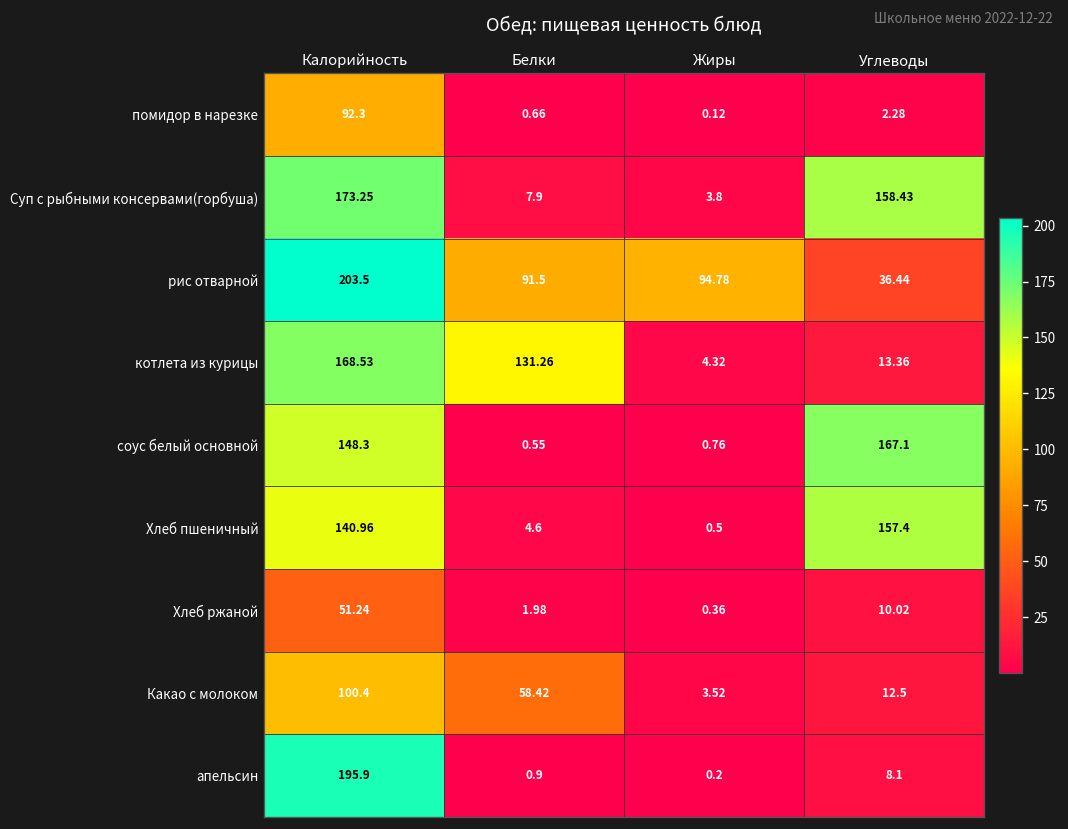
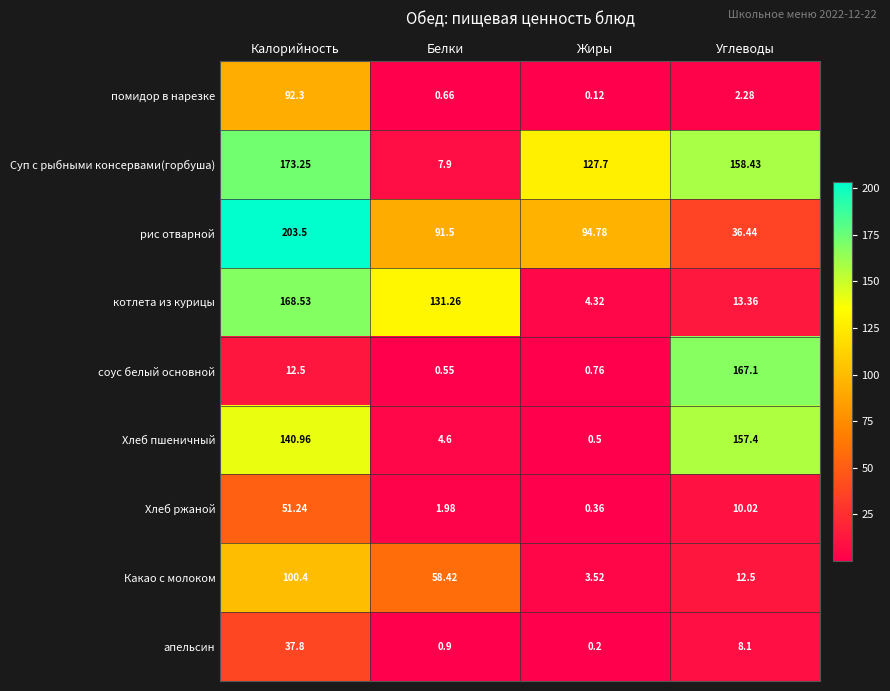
  {
    "помидор в нарезке": {
      "Калорийность": 92.3,
      "Белки": 0.66,
      "Жиры": 0.12,
      "Углеводы": 2.28
    },
    "Суп с рыбными консервами(горбуша)": {
      "Калорийность": 173.25,
      "Белки": 7.9,
-     "Жиры": 3.8,
+     "Жиры": 127.7,
      "Углеводы": 158.43
    },
    "рис отварной": {
      "Калорийность": 203.5,
      "Белки": 91.5,
      "Жиры": 94.78,
      "Углеводы": 36.44
    },
    "котлета из курицы": {
      "Калорийность": 168.53,
      "Белки": 131.26,
      "Жиры": 4.32,
      "Углеводы": 13.36
    },
    "соус белый основной": {
-     "Калорийность": 148.3,
+     "Калорийность": 12.5,
      "Белки": 0.55,
      "Жиры": 0.76,
      "Углеводы": 167.1
    },
    "Хлеб пшеничный": {
      "Калорийность": 140.96,
      "Белки": 4.6,
      "Жиры": 0.5,
      "Углеводы": 157.4
    },
    "Хлеб ржаной": {
      "Калорийность": 51.24,
      "Белки": 1.98,
      "Жиры": 0.36,
      "Углеводы": 10.02
    },
    "Какао с молоком": {
      "Калорийность": 100.4,
      "Белки": 58.42,
      "Жиры": 3.52,
      "Углеводы": 12.5
    },
    "апельсин": {
-     "Калорийность": 195.9,
+     "Калорийность": 37.8,
      "Белки": 0.9,
      "Жиры": 0.2,
      "Углеводы": 8.1
    }
  }
